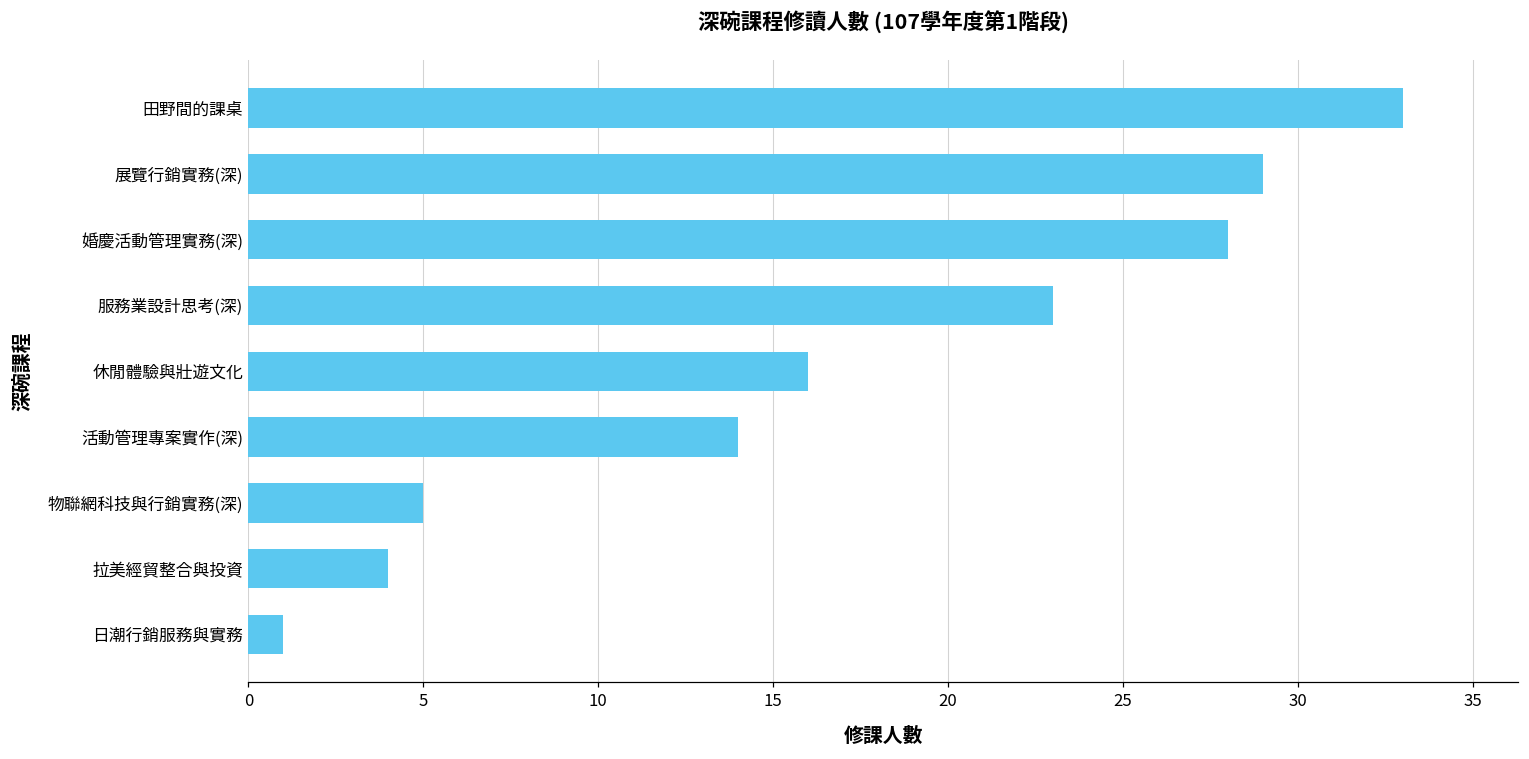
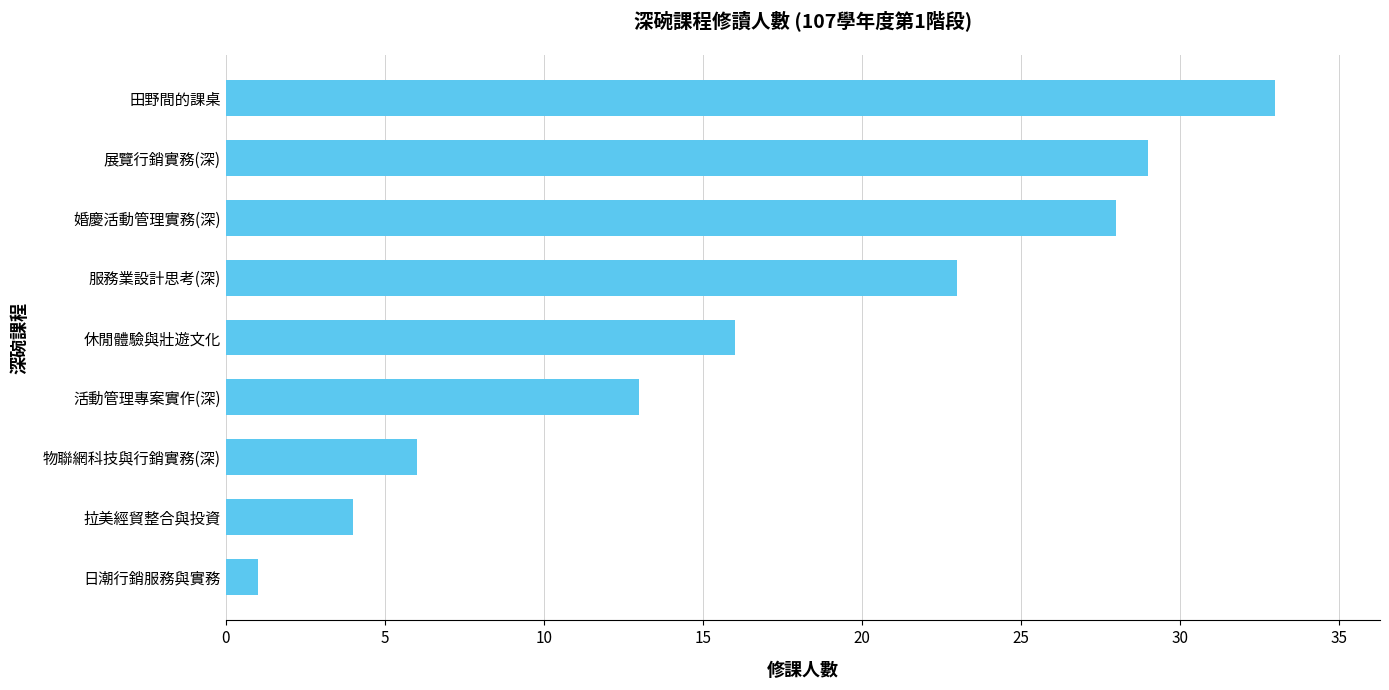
  {
    "田野間的課桌": 33,
    "展覽行銷實務(深)": 29,
    "婚慶活動管理實務(深)": 28,
    "服務業設計思考(深)": 23,
    "休閒體驗與壯遊文化": 16,
-   "活動管理專案實作(深)": 14,
-   "物聯網科技與行銷實務(深)": 5,
+   "活動管理專案實作(深)": 13,
+   "物聯網科技與行銷實務(深)": 6,
    "拉美經貿整合與投資": 4,
    "日潮行銷服務與實務": 1
  }
